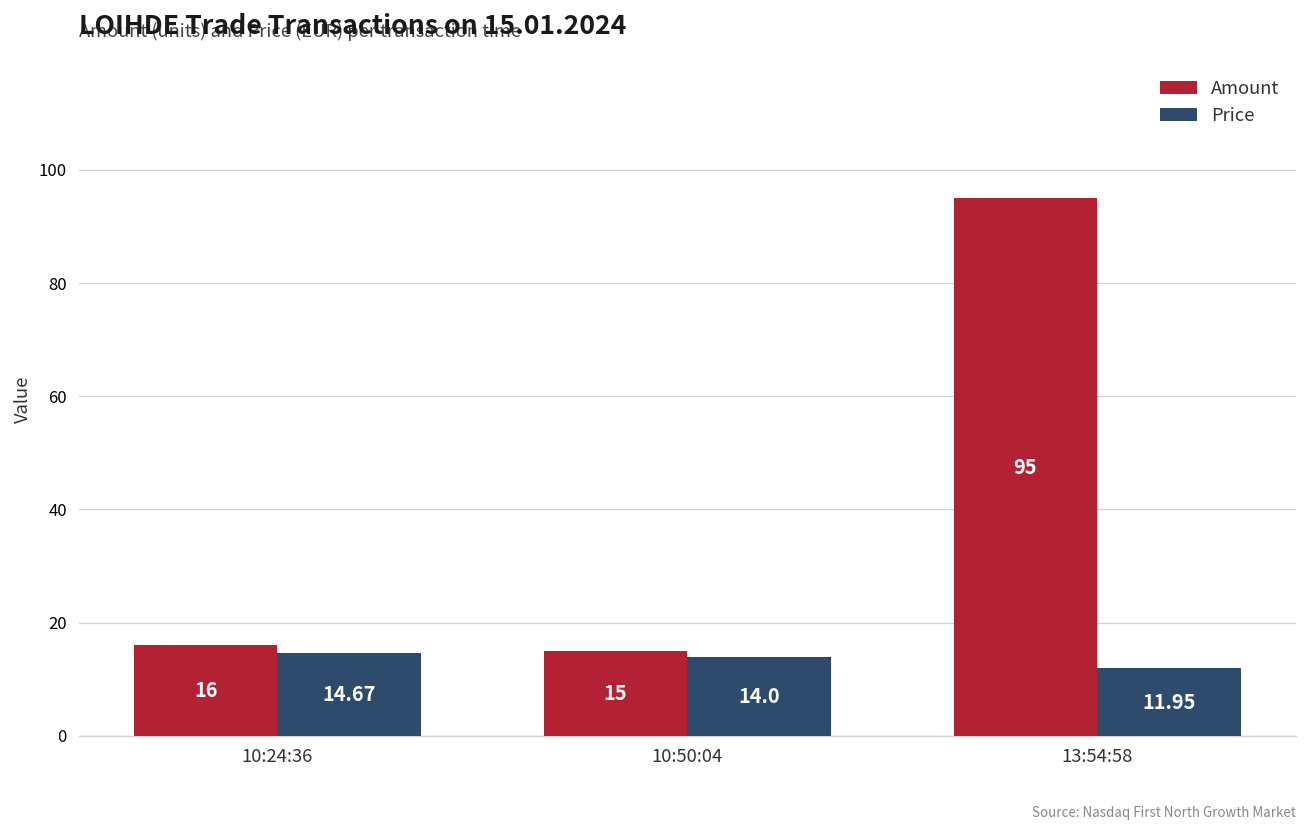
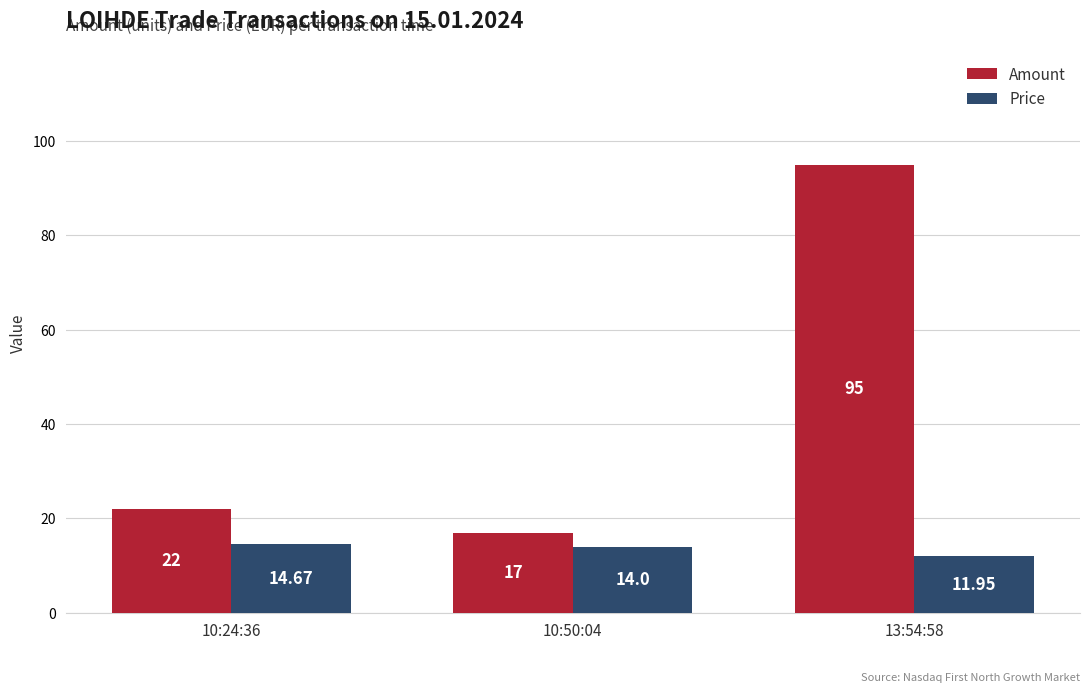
  {
    "Amount": {
-     "10:24:36": 16,
-     "10:50:04": 15,
+     "10:24:36": 22,
+     "10:50:04": 17,
      "13:54:58": 95
    },
    "Price": {
      "10:24:36": 14.67,
      "10:50:04": 14.0,
      "13:54:58": 11.95
    }
  }
